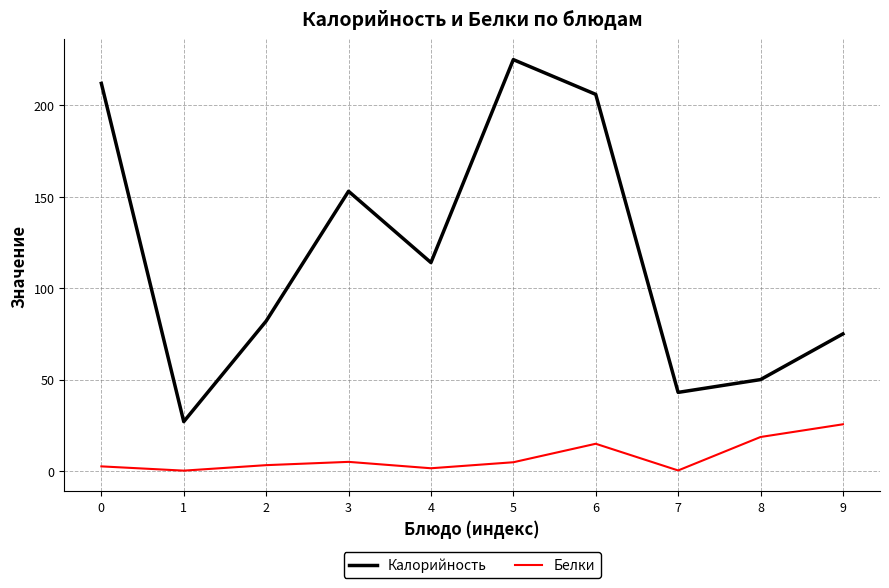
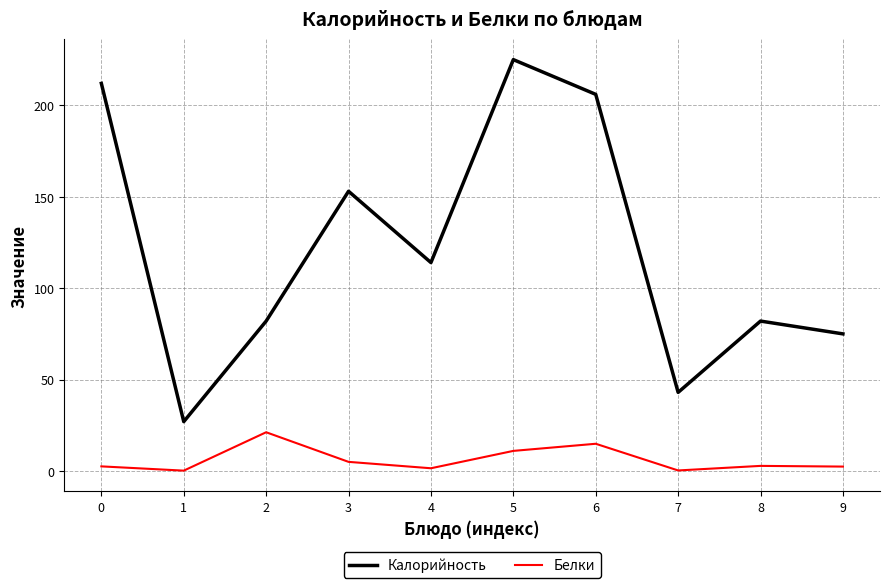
  {
    "Калорийность": {
      "0": 212,
      "1": 27,
      "2": 82,
      "3": 153,
      "4": 114,
      "5": 225,
      "6": 206,
      "7": 43,
-     "8": 50,
+     "8": 82,
      "9": 75
    },
    "Белки": {
      "0": 3,
      "1": 0,
-     "2": 3,
+     "2": 21,
      "3": 5,
      "4": 2,
-     "5": 5,
+     "5": 11,
      "6": 15,
      "7": 0,
-     "8": 19,
-     "9": 26
+     "8": 3,
+     "9": 2
    }
  }
